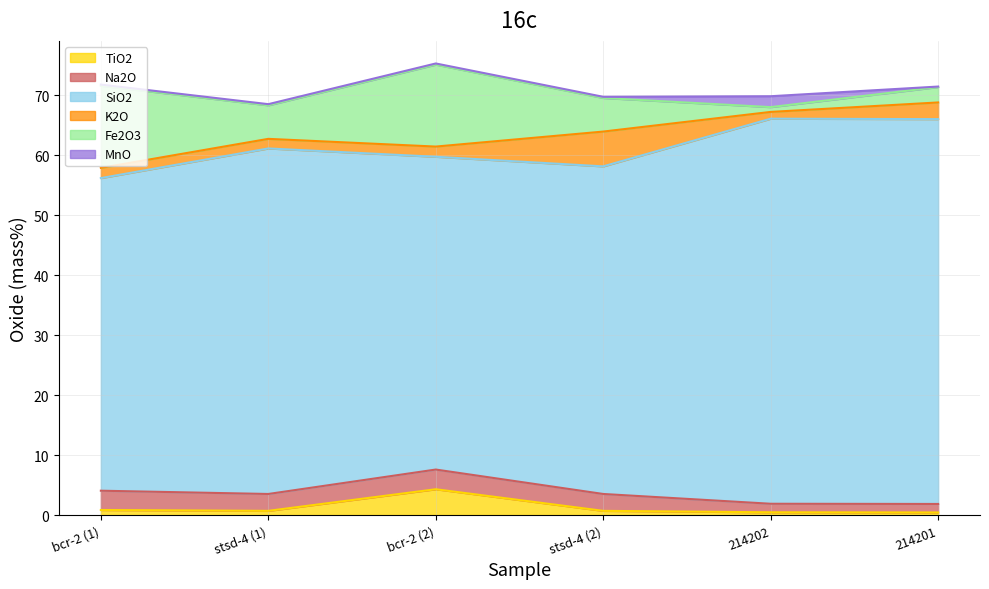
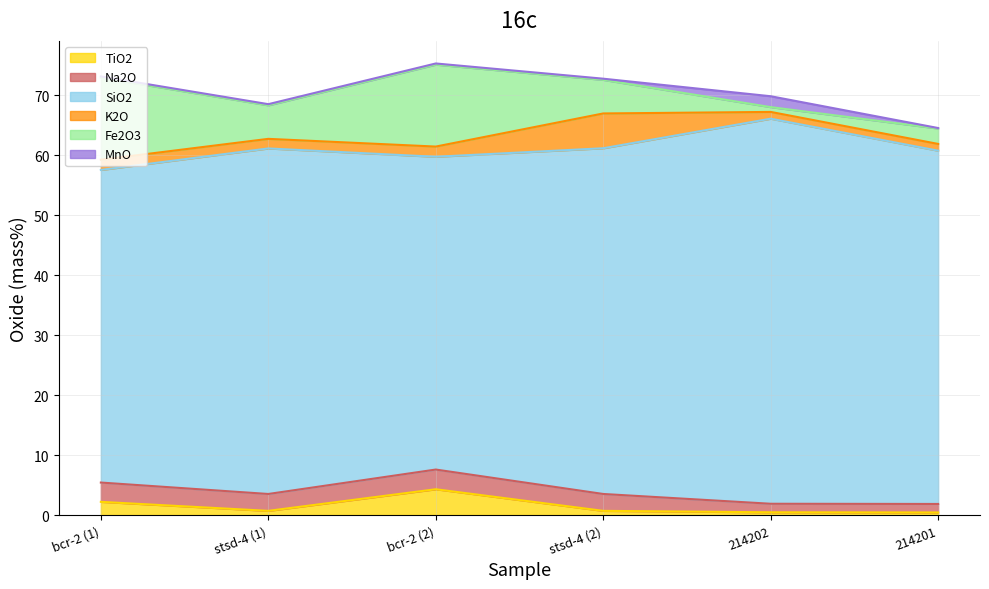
  {
    "TiO2": {
-     "bcr-2 (1)": 1,
+     "bcr-2 (1)": 2,
      "stsd-4 (1)": 1,
      "bcr-2 (2)": 4,
      "stsd-4 (2)": 1,
      "214202": 0,
      "214201": 0
    },
    "Na2O": {
      "bcr-2 (1)": 3,
      "stsd-4 (1)": 3,
      "bcr-2 (2)": 3,
      "stsd-4 (2)": 3,
      "214202": 1,
      "214201": 1
    },
    "SiO2": {
      "bcr-2 (1)": 52,
      "stsd-4 (1)": 58,
      "bcr-2 (2)": 52,
-     "stsd-4 (2)": 55,
+     "stsd-4 (2)": 58,
      "214202": 64,
-     "214201": 64
+     "214201": 59
    },
    "K2O": {
      "stsd-4 (1)": 2,
      "bcr-2 (2)": 2,
      "stsd-4 (2)": 6,
      "214202": 1,
-     "214201": 3
+     "214201": 1
    },
    "Fe2O3": {
      "214202": 1
    },
    "MnO": {
      "214202": 2
    }
  }
